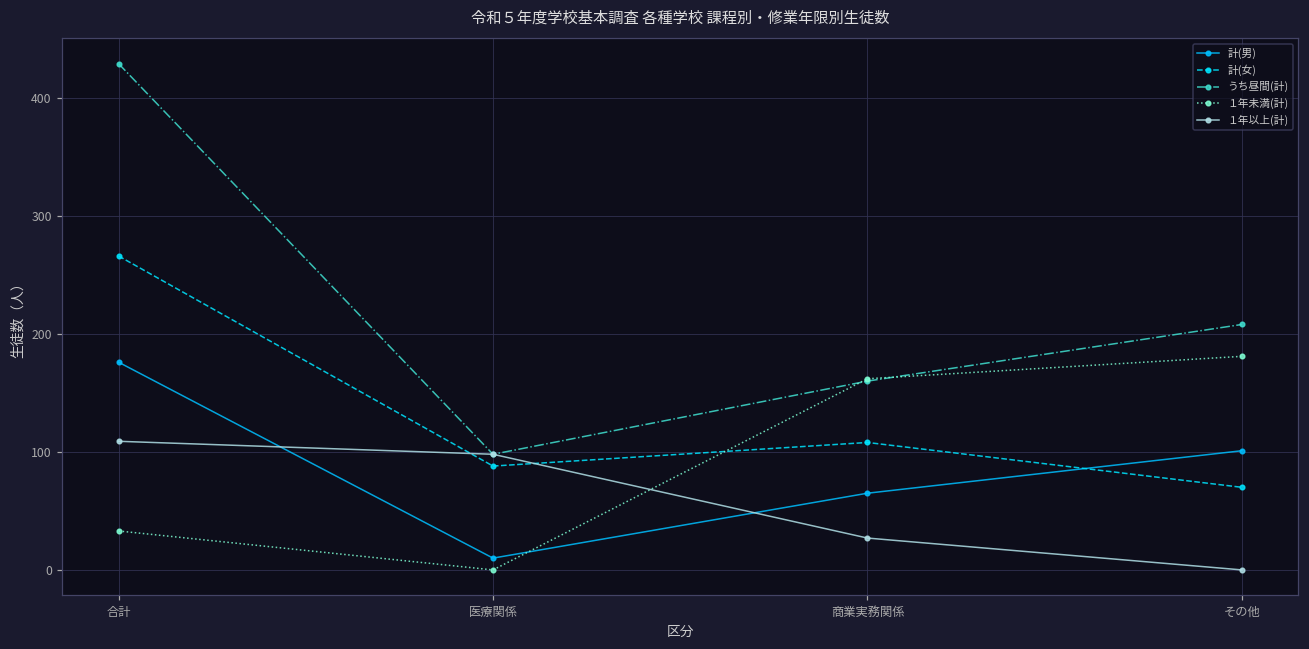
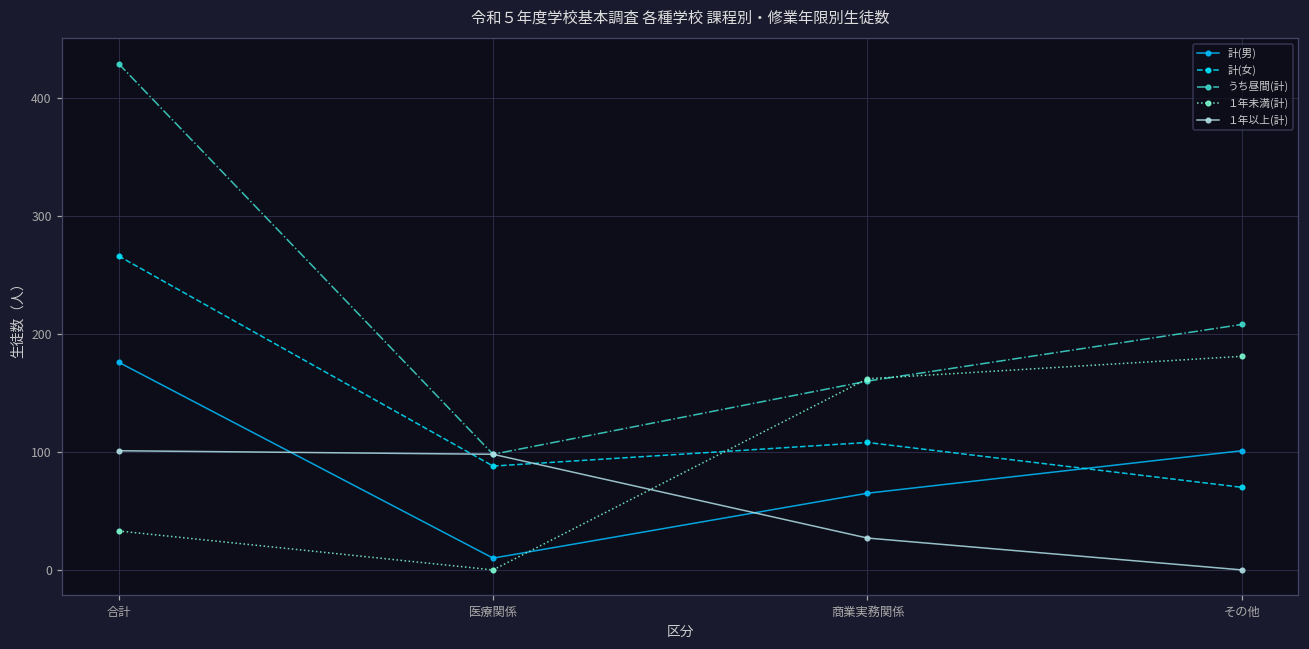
  {
    "うち昼間(計)": {
      "合計": 429,
      "その他": 208
    },
    "１年未満(計)": {
      "合計": 33,
      "医療関係": 0,
      "その他": 181
    },
    "１年以上(計)": {
-     "合計": 109,
+     "合計": 101,
      "商業実務関係": 27,
      "その他": 0
    }
  }
